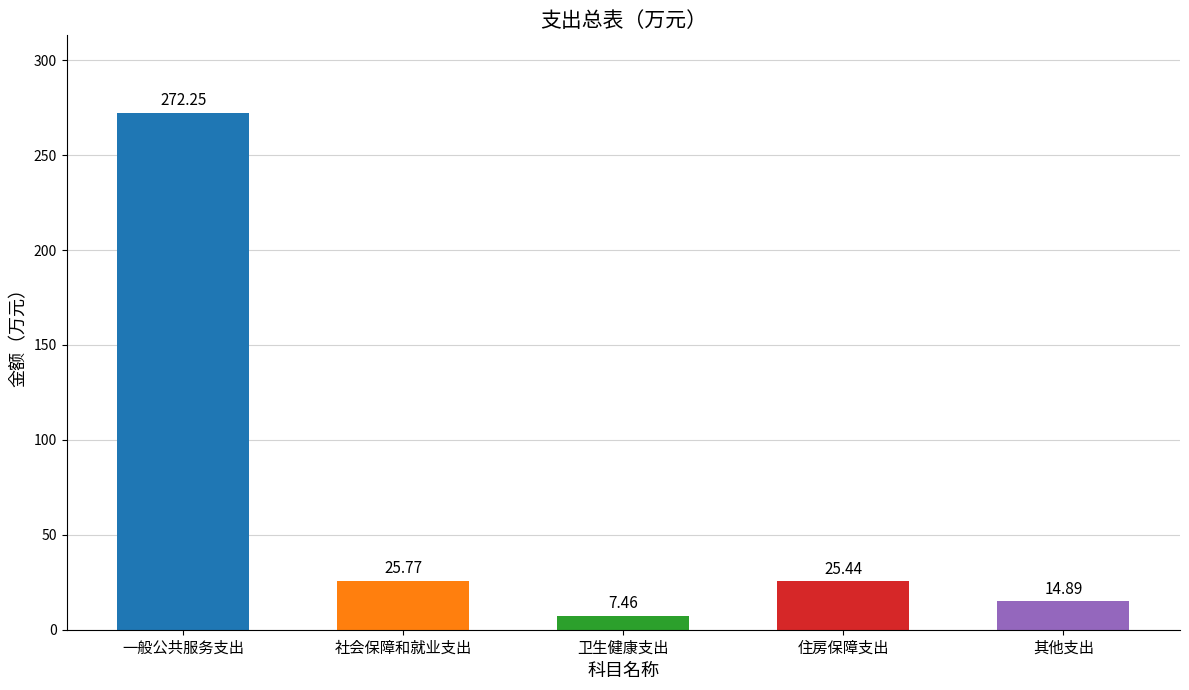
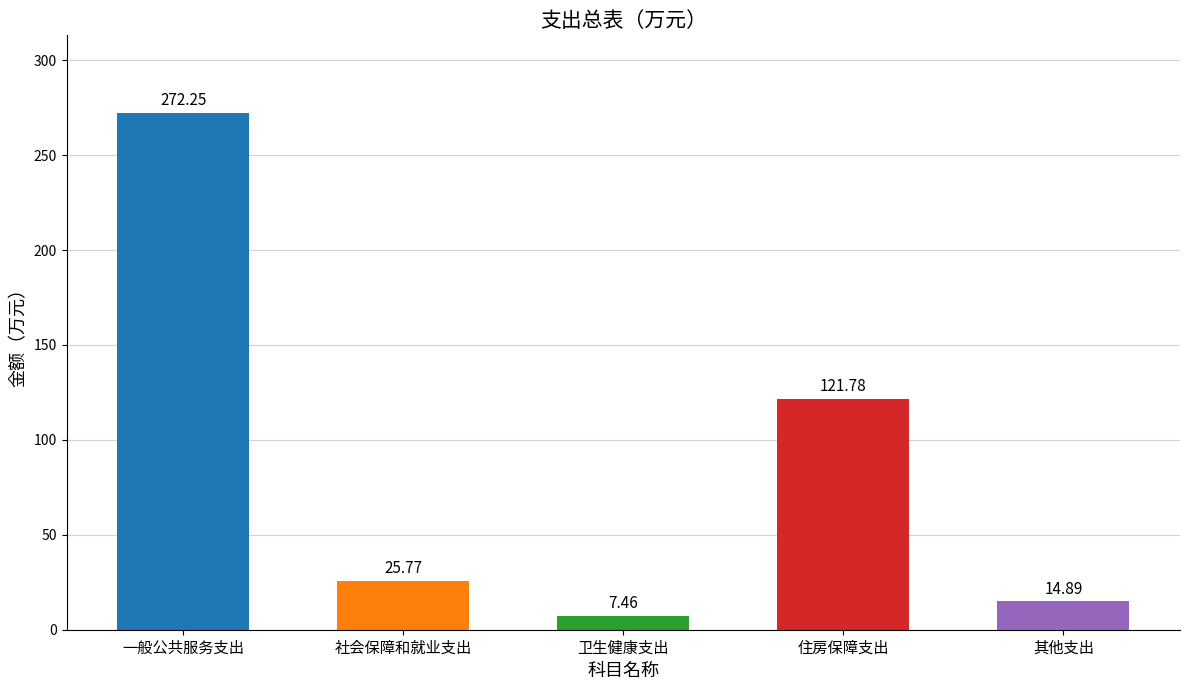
  {
    "一般公共服务支出": 272.25,
    "社会保障和就业支出": 25.77,
    "卫生健康支出": 7.46,
-   "住房保障支出": 25.44,
+   "住房保障支出": 121.78,
    "其他支出": 14.89
  }
